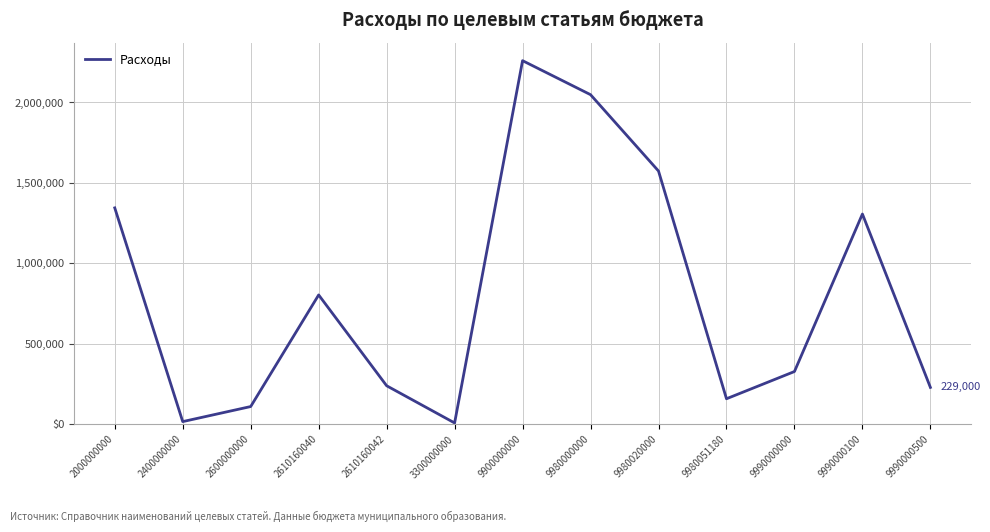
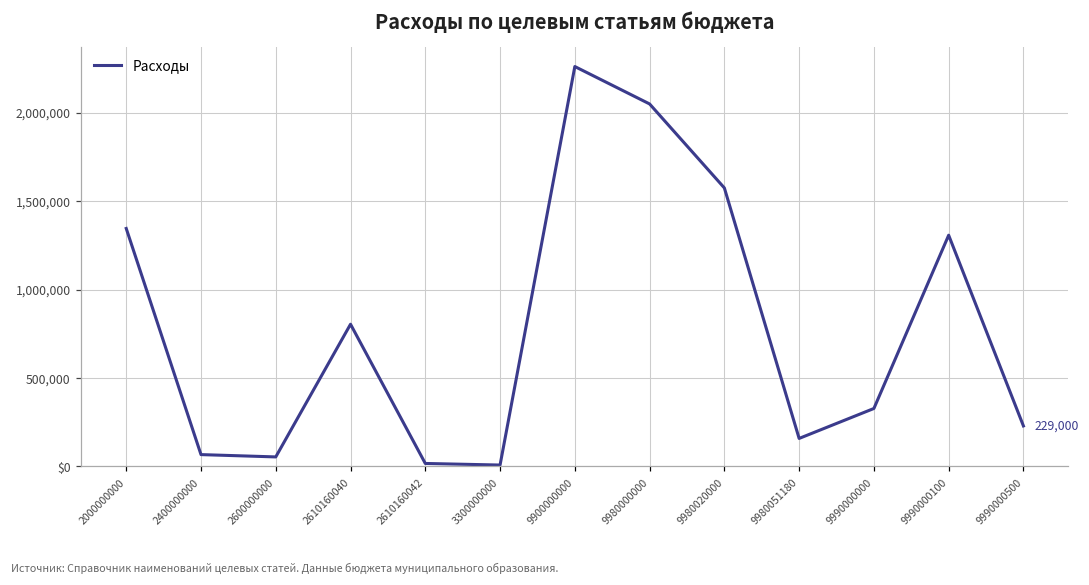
  {
    "2000000000": "1,340,000",
-   "2400000000": "20,000",
-   "2600000000": "110,000",
+   "2400000000": "70,000",
+   "2600000000": "50,000",
    "2610160040": "800,000",
-   "2610160042": "240,000",
+   "2610160042": "20,000",
    "3300000000": "10,000",
    "9900000000": "2,260,000",
    "9980000000": "2,050,000",
    "9980020000": "1,570,000",
    "9980051180": "160,000",
    "9990000000": "330,000",
    "9990000100": "1,310,000"
  }
